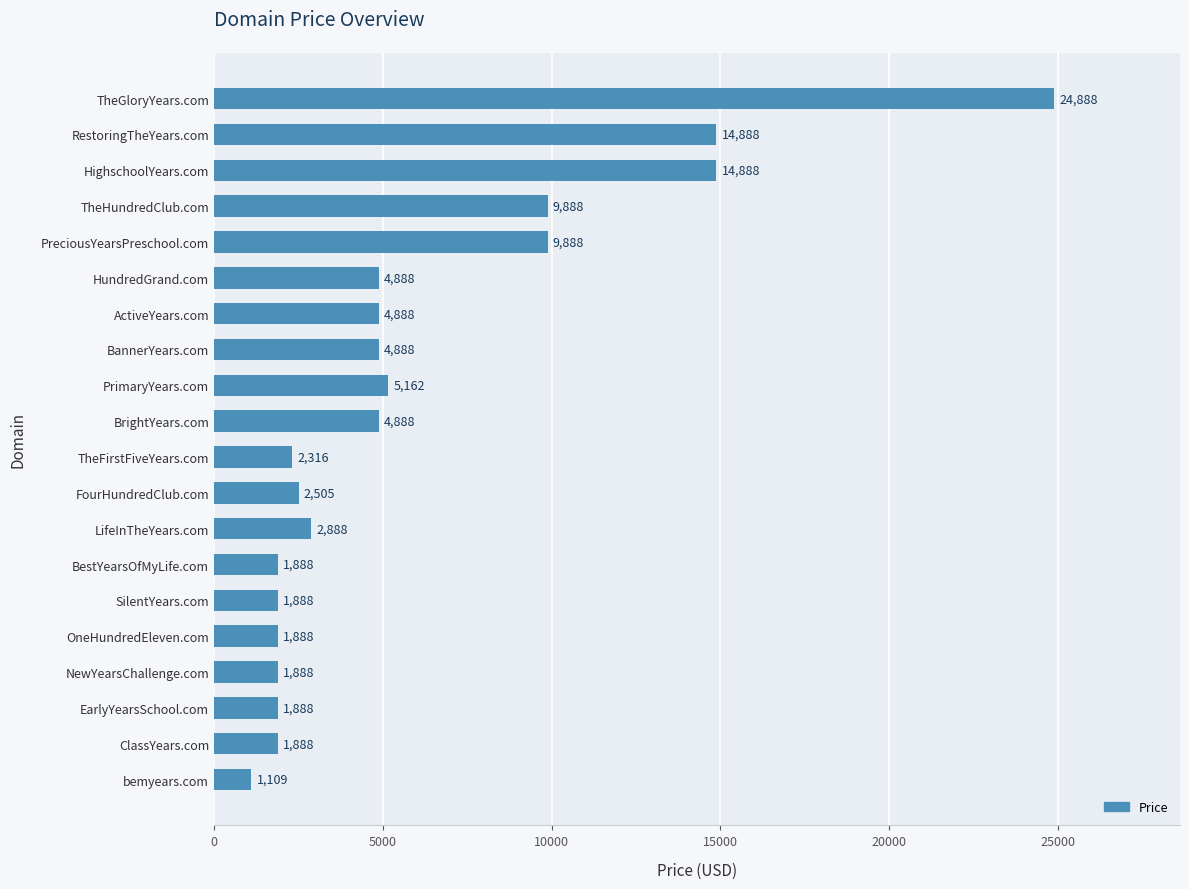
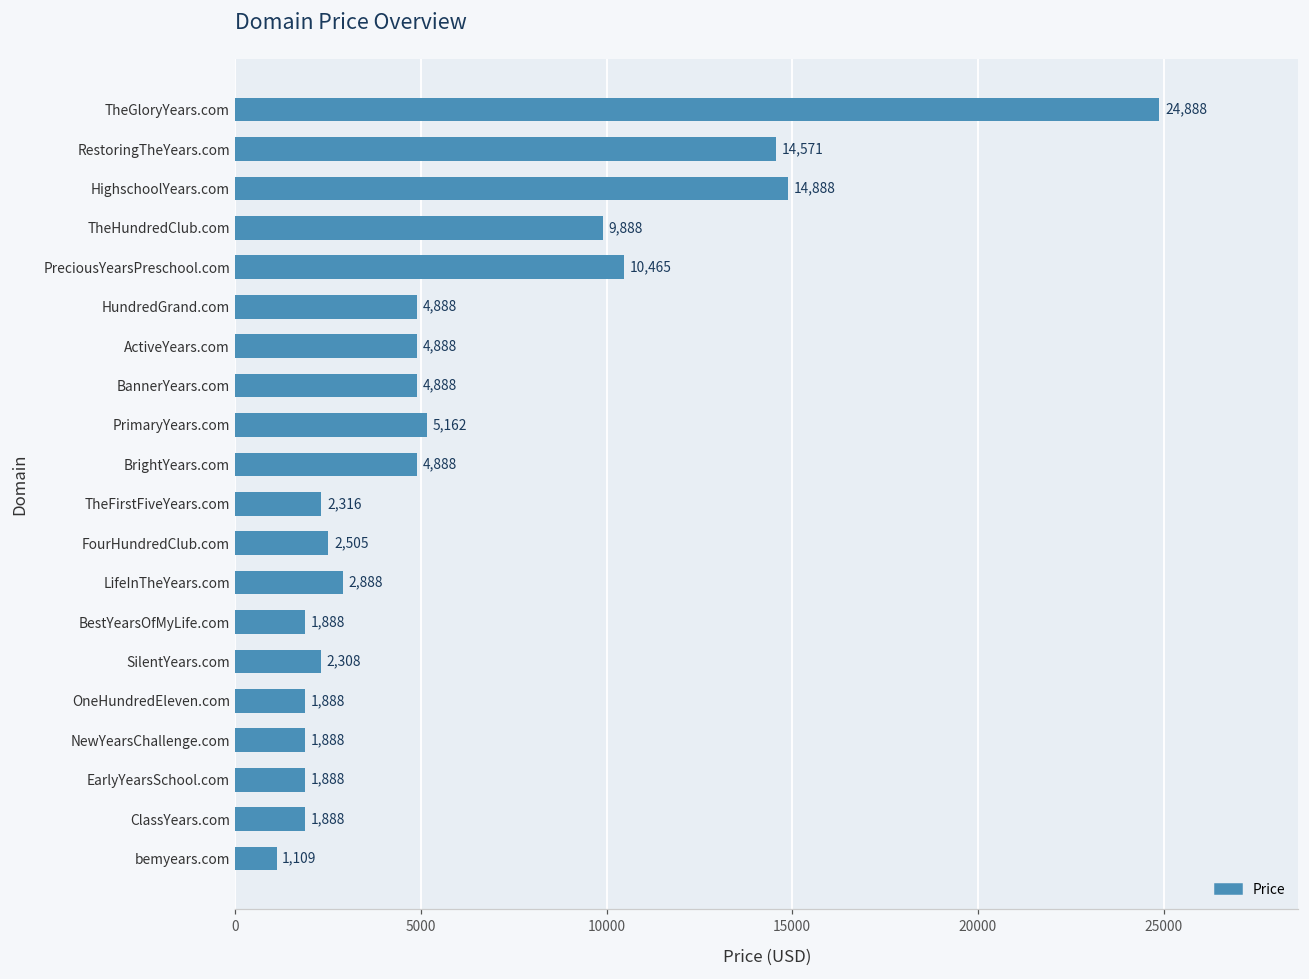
  {
    "TheGloryYears.com": "24,888",
-   "RestoringTheYears.com": "14,888",
+   "RestoringTheYears.com": "14,571",
    "HighschoolYears.com": "14,888",
    "TheHundredClub.com": "9,888",
-   "PreciousYearsPreschool.com": "9,888",
+   "PreciousYearsPreschool.com": "10,465",
    "HundredGrand.com": "4,888",
    "ActiveYears.com": "4,888",
    "BannerYears.com": "4,888",
    "PrimaryYears.com": "5,162",
    "BrightYears.com": "4,888",
    "TheFirstFiveYears.com": "2,316",
    "FourHundredClub.com": "2,505",
    "LifeInTheYears.com": "2,888",
    "BestYearsOfMyLife.com": "1,888",
-   "SilentYears.com": "1,888",
+   "SilentYears.com": "2,308",
    "OneHundredEleven.com": "1,888",
    "NewYearsChallenge.com": "1,888",
    "EarlyYearsSchool.com": "1,888",
    "ClassYears.com": "1,888",
    "bemyears.com": "1,109"
  }
